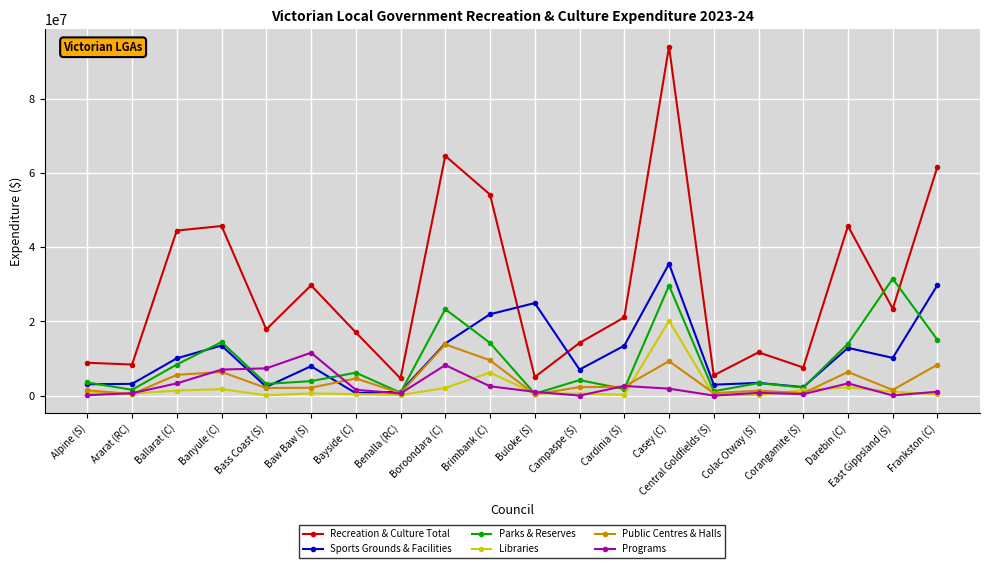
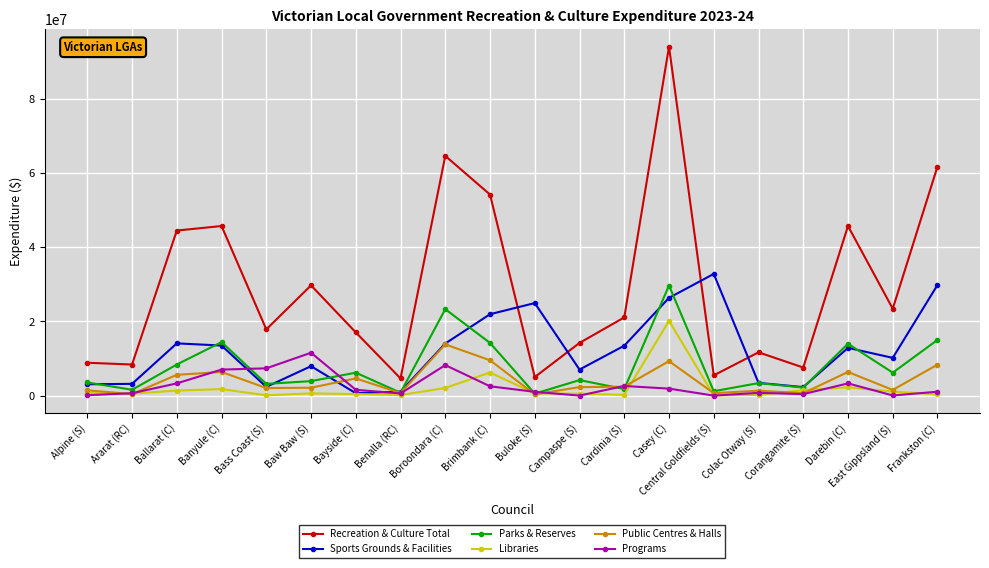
  {
    "Recreation & Culture Total": {
      "Alpine (S)": 9000000,
      "Ararat (RC)": 8000000,
      "Ballarat (C)": 44000000,
      "Banyule (C)": 46000000,
      "Bass Coast (S)": 18000000,
      "Baw Baw (S)": 30000000,
      "Bayside (C)": 17000000,
      "Benalla (RC)": 5000000,
      "Boroondara (C)": 65000000,
      "Brimbank (C)": 54000000,
      "Buloke (S)": 5000000,
      "Campaspe (S)": 14000000,
      "Cardinia (S)": 21000000,
      "Casey (C)": 94000000,
      "Central Goldfields (S)": 5000000,
      "Colac Otway (S)": 12000000,
      "Corangamite (S)": 8000000,
      "Darebin (C)": 46000000,
      "East Gippsland (S)": 23000000,
      "Frankston (C)": 62000000
    },
    "Sports Grounds & Facilities": {
      "Ararat (RC)": 3000000,
-     "Ballarat (C)": 10000000,
+     "Ballarat (C)": 14000000,
      "Banyule (C)": 13000000,
      "Baw Baw (S)": 8000000,
      "Brimbank (C)": 22000000,
      "Buloke (S)": 25000000,
      "Campaspe (S)": 7000000,
      "Cardinia (S)": 13000000,
-     "Casey (C)": 36000000,
-     "Central Goldfields (S)": 3000000,
+     "Casey (C)": 26000000,
+     "Central Goldfields (S)": 33000000,
      "Darebin (C)": 13000000,
      "East Gippsland (S)": 10000000,
      "Frankston (C)": 30000000
    },
    "Parks & Reserves": {
      "Ararat (RC)": 2000000,
      "Ballarat (C)": 8000000,
      "Banyule (C)": 14000000,
      "Bass Coast (S)": 3000000,
      "Baw Baw (S)": 4000000,
      "Bayside (C)": 6000000,
      "Boroondara (C)": 23000000,
      "Brimbank (C)": 14000000,
      "Campaspe (S)": 4000000,
      "Casey (C)": 30000000,
      "Darebin (C)": 14000000,
-     "East Gippsland (S)": 32000000,
+     "East Gippsland (S)": 6000000,
      "Frankston (C)": 15000000
    },
    "Libraries": {
      "Ballarat (C)": 1000000,
      "Banyule (C)": 2000000,
      "Bass Coast (S)": 0,
      "Baw Baw (S)": 1000000,
      "Boroondara (C)": 2000000,
      "Brimbank (C)": 6000000,
      "Cardinia (S)": 0,
      "Casey (C)": 20000000,
      "Corangamite (S)": 1000000,
      "Darebin (C)": 2000000,
      "Frankston (C)": 0
    },
    "Public Centres & Halls": {
      "Alpine (S)": 1000000,
      "Ballarat (C)": 6000000,
      "Baw Baw (S)": 2000000,
      "Bayside (C)": 5000000,
      "Brimbank (C)": 10000000,
      "Campaspe (S)": 2000000,
      "Casey (C)": 9000000,
      "Darebin (C)": 6000000,
      "Frankston (C)": 8000000
    },
    "Programs": {
      "Ballarat (C)": 3000000,
      "Bass Coast (S)": 7000000,
      "Baw Baw (S)": 12000000,
      "Bayside (C)": 2000000,
      "Boroondara (C)": 8000000,
      "Brimbank (C)": 3000000,
      "Casey (C)": 2000000,
      "Darebin (C)": 3000000,
      "East Gippsland (S)": 0,
      "Frankston (C)": 1000000
    }
  }
